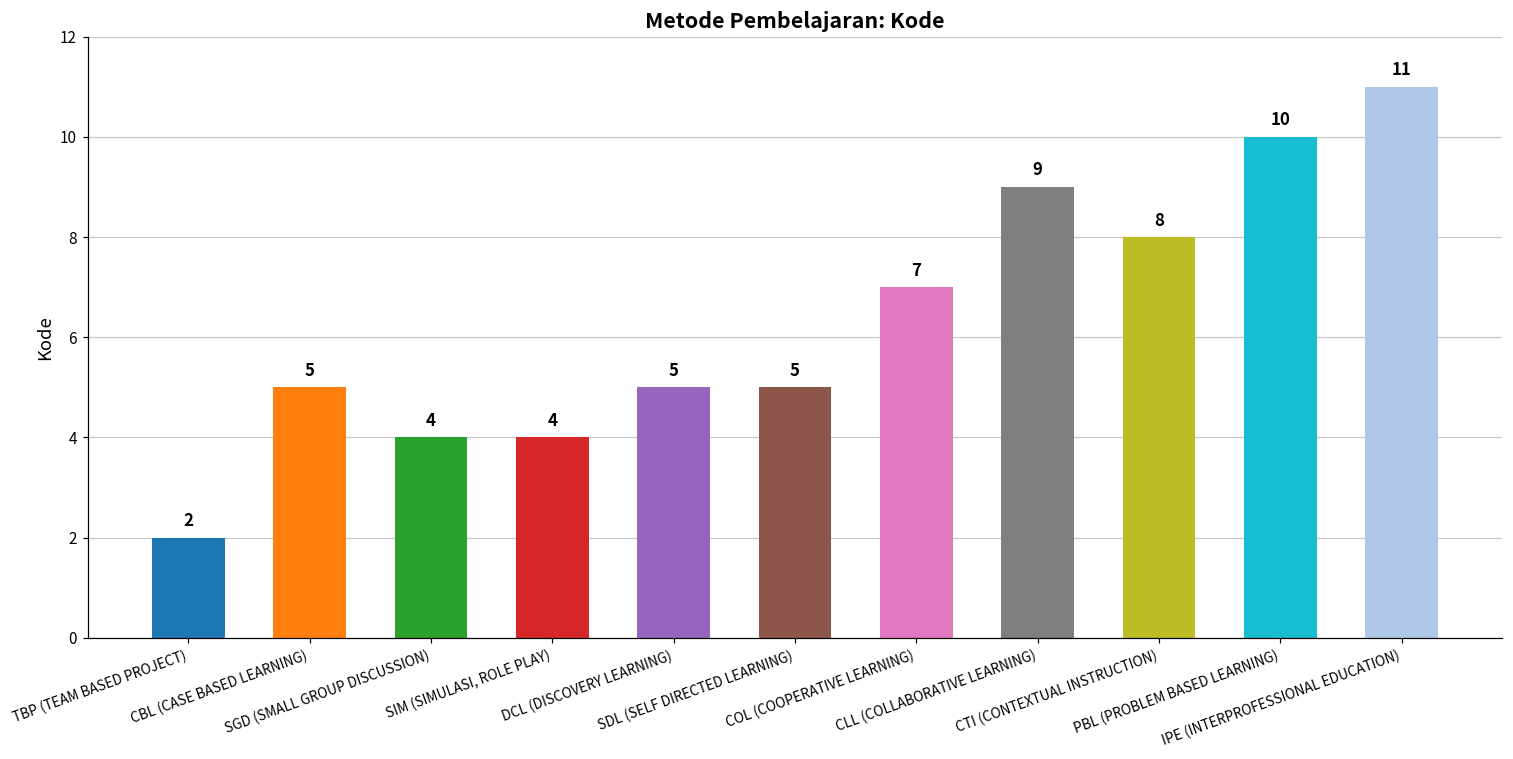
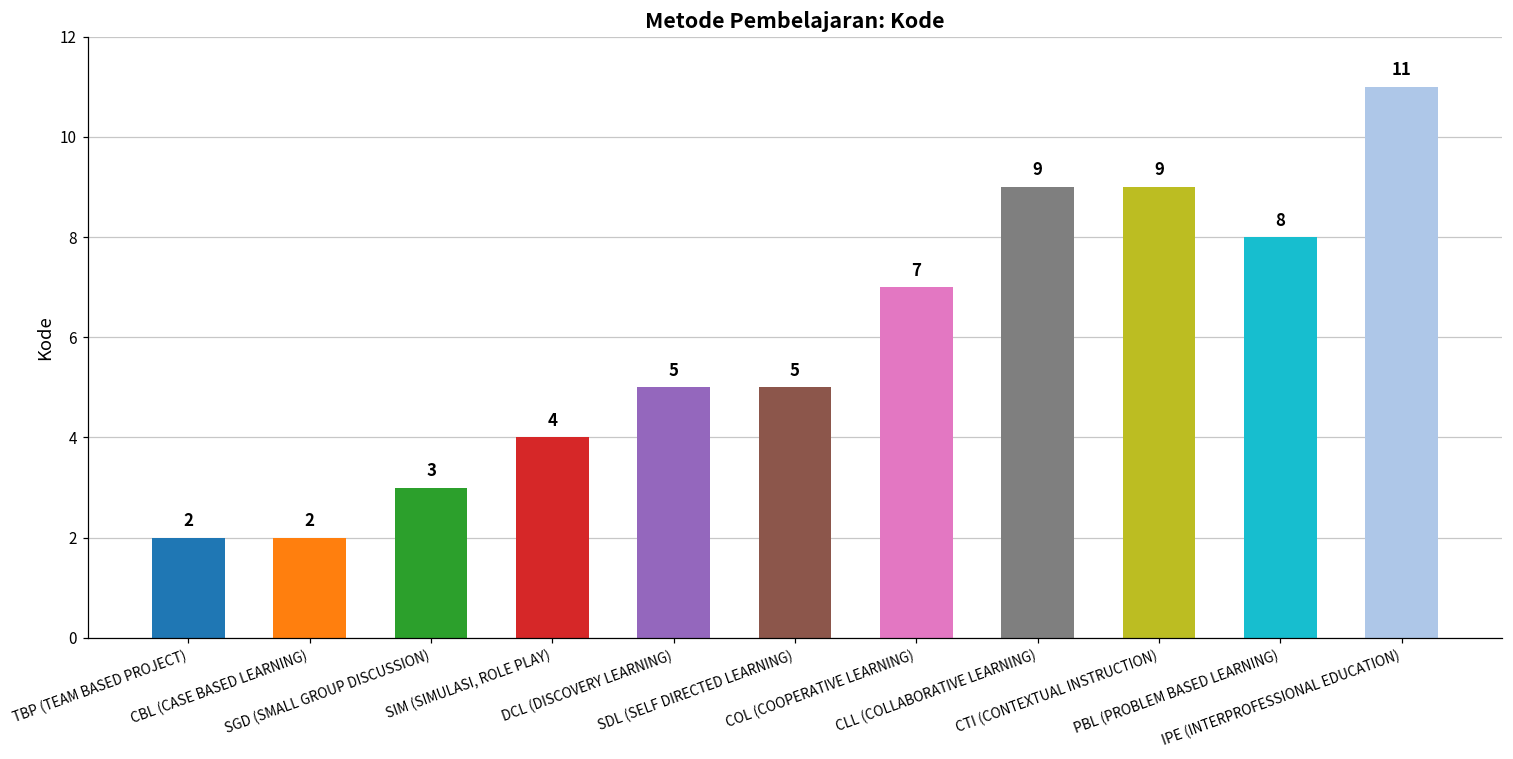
  {
    "TBP (TEAM BASED PROJECT)": 2,
-   "CBL (CASE BASED LEARNING)": 5,
-   "SGD (SMALL GROUP DISCUSSION)": 4,
+   "CBL (CASE BASED LEARNING)": 2,
+   "SGD (SMALL GROUP DISCUSSION)": 3,
    "SIM (SIMULASI, ROLE PLAY)": 4,
    "DCL (DISCOVERY LEARNING)": 5,
    "SDL (SELF DIRECTED LEARNING)": 5,
    "COL (COOPERATIVE LEARNING)": 7,
    "CLL (COLLABORATIVE LEARNING)": 9,
-   "CTI (CONTEXTUAL INSTRUCTION)": 8,
-   "PBL (PROBLEM BASED LEARNING)": 10,
+   "CTI (CONTEXTUAL INSTRUCTION)": 9,
+   "PBL (PROBLEM BASED LEARNING)": 8,
    "IPE (INTERPROFESSIONAL EDUCATION)": 11
  }
